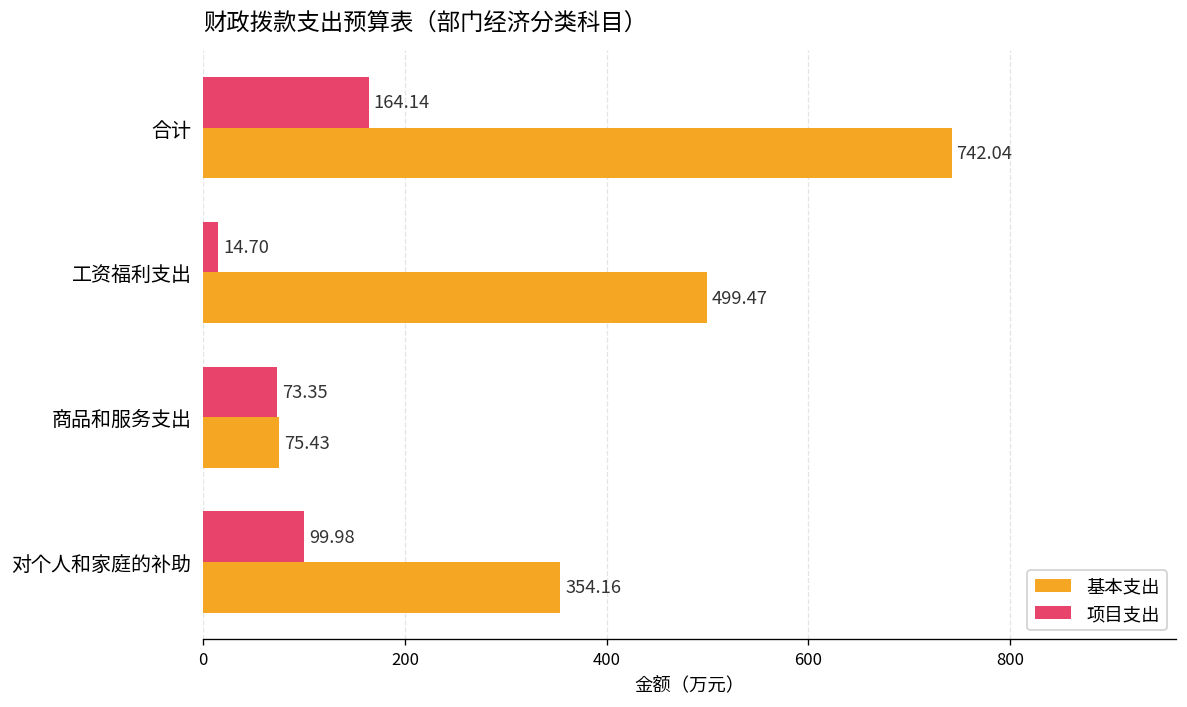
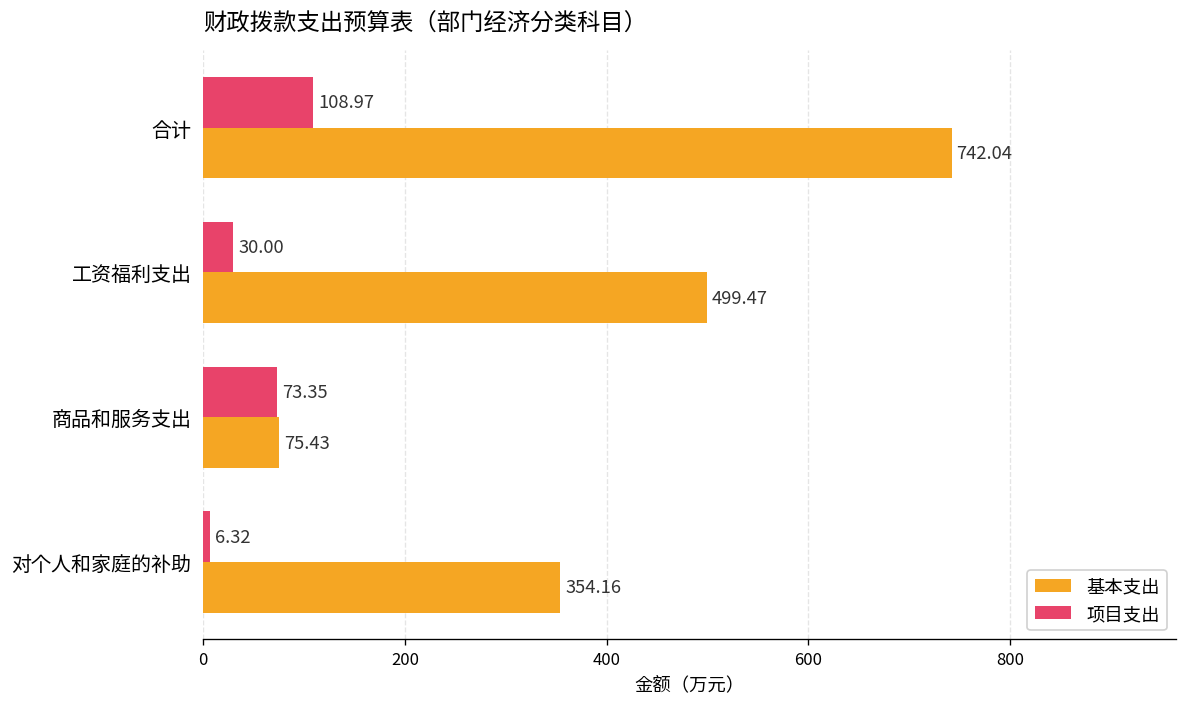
  {
    "基本支出": {
      "合计": 742.04,
      "工资福利支出": 499.47,
      "商品和服务支出": 75.43,
      "对个人和家庭的补助": 354.16
    },
    "项目支出": {
-     "合计": 164.14,
-     "工资福利支出": 14.70,
+     "合计": 108.97,
+     "工资福利支出": 30.00,
      "商品和服务支出": 73.35,
-     "对个人和家庭的补助": 99.98
+     "对个人和家庭的补助": 6.32
    }
  }
